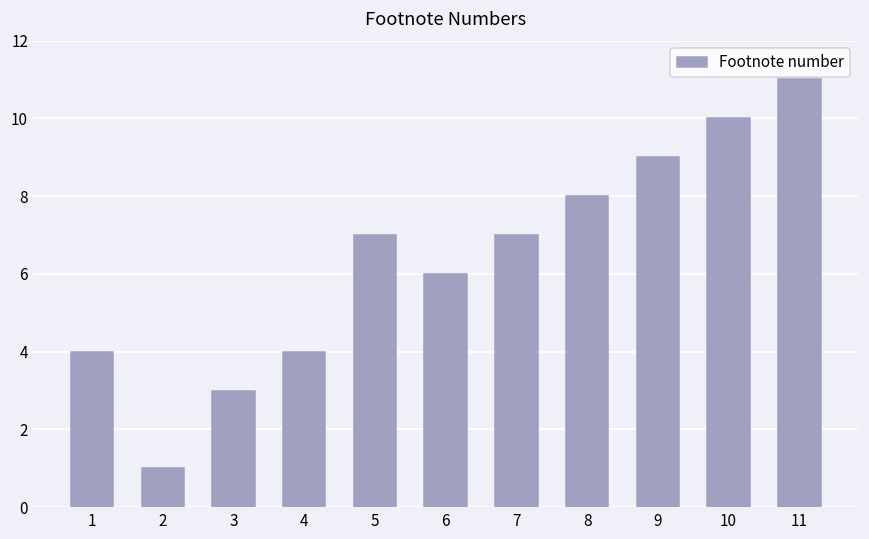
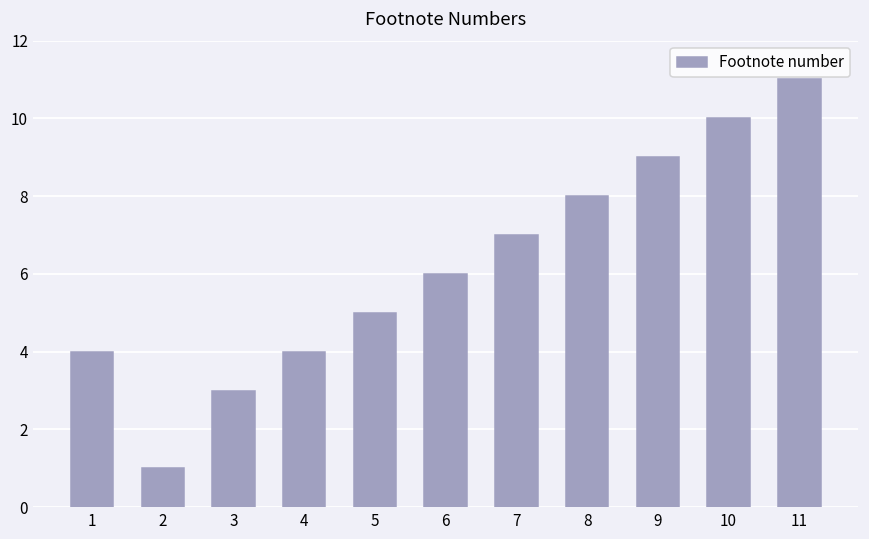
  {
    "1": 4,
    "2": 1,
    "3": 3,
    "4": 4,
-   "5": 7,
+   "5": 5,
    "6": 6,
    "7": 7,
    "8": 8,
    "9": 9,
    "10": 10,
    "11": 11
  }
